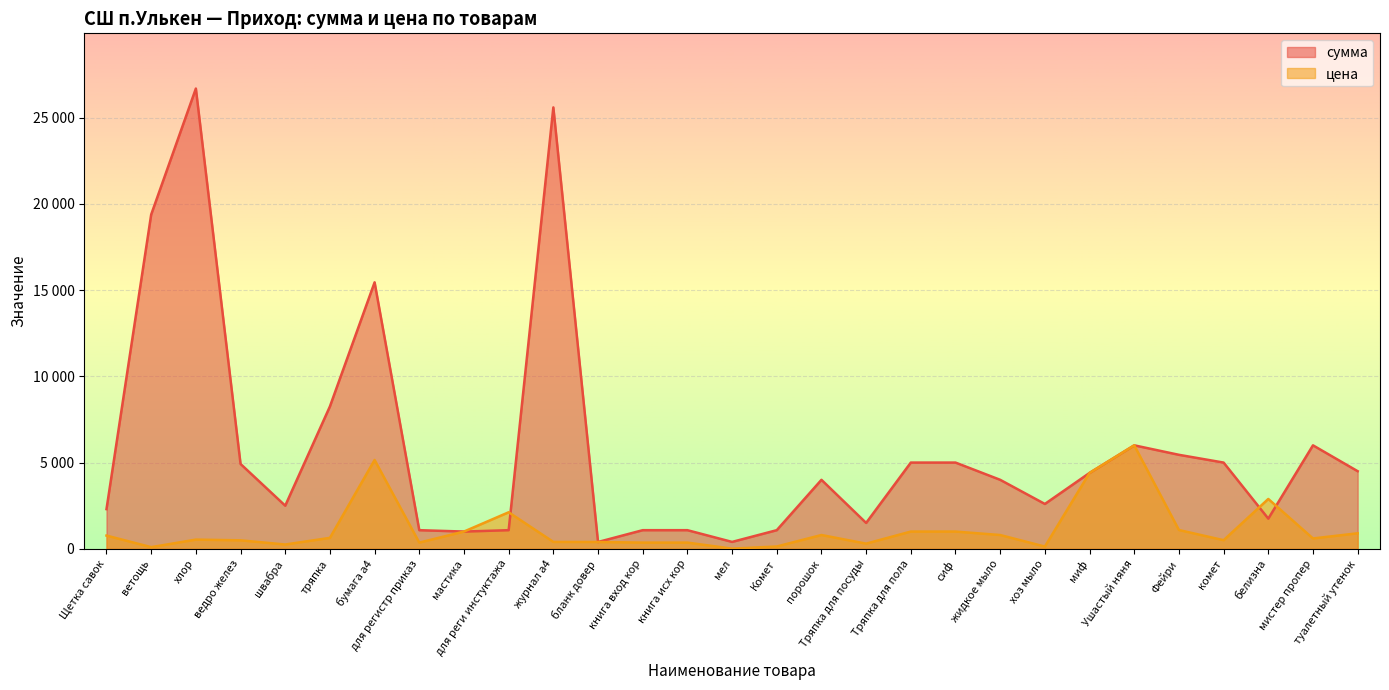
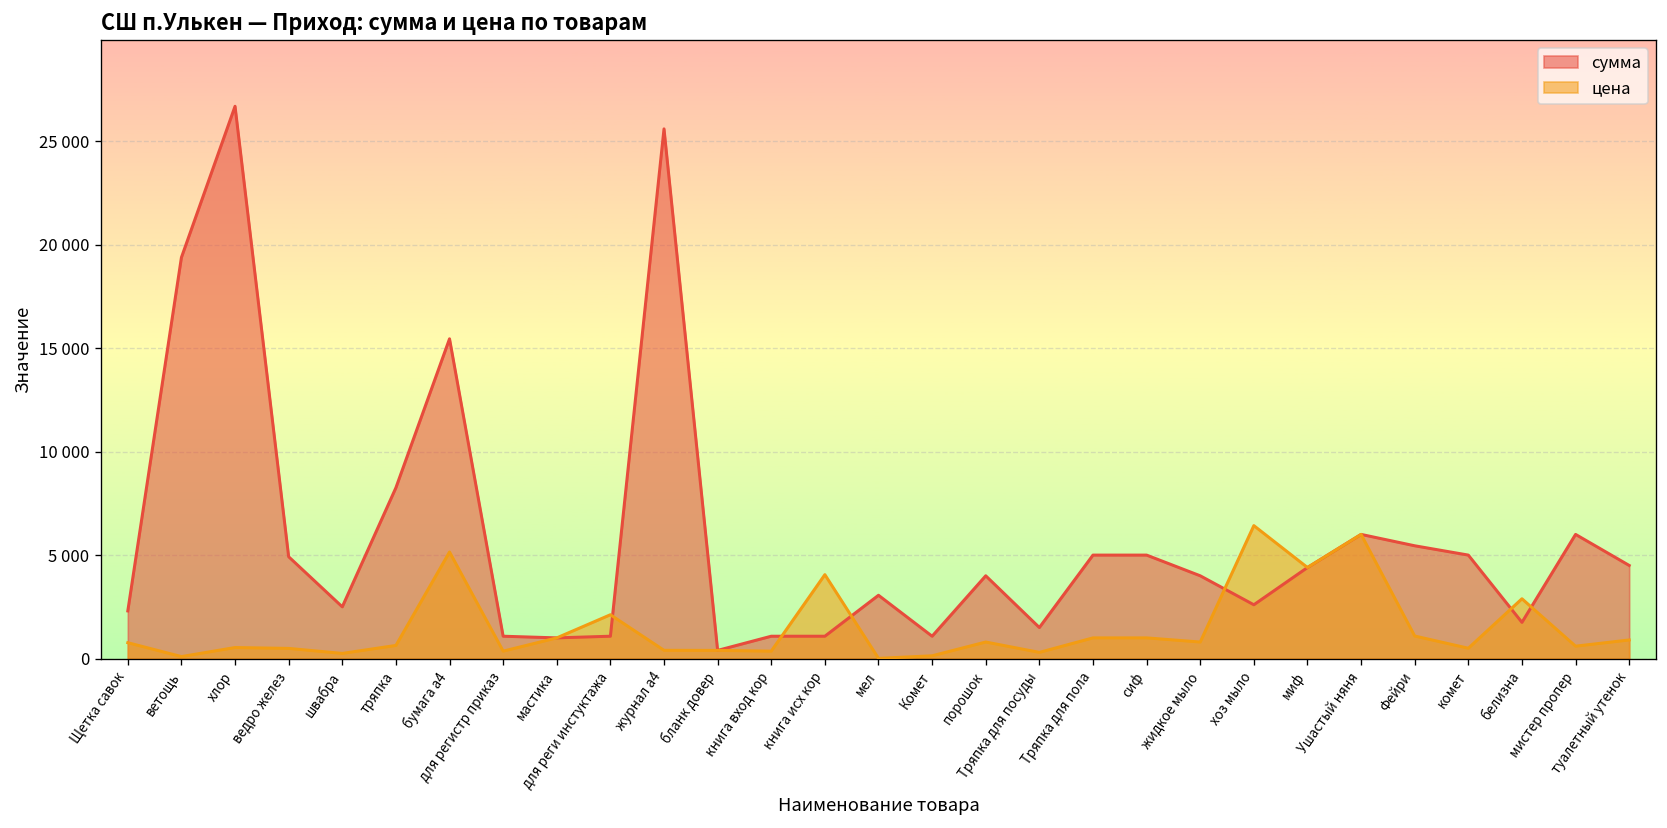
  {
    "сумма": {
      "Щетка савок": 2300,
      "ветощь": 19400,
      "хлор": 26700,
      "ведро желез": 4900,
      "швабра": 2500,
      "тряпка": 8300,
      "бумага а4": 15500,
      "для регистр приказ": 1100,
      "для реги инстуктажа": 1100,
      "журнал а4": 25600,
      "книга вход кор": 1100,
      "книга исх кор": 1100,
-     "мел": 400,
+     "мел": 3100,
      "Комет": 1100,
      "порошок": 4000,
      "Тряпка для посуды": 1500,
      "Тряпка для пола": 5000,
      "сиф": 5000,
      "жидкое мыло": 4000,
      "хоз мыло": 2600,
      "Фейри": 5500,
      "комет": 5000,
      "белизна": 1800,
      "мистер пропер": 6000,
      "туалетный утенок": 4500
    },
    "цена": {
      "Щетка савок": 800,
      "ветощь": 100,
      "хлор": 500,
      "ведро желез": 500,
      "швабра": 300,
      "тряпка": 600,
      "бумага а4": 5200,
      "для регистр приказ": 400,
      "для реги инстуктажа": 2100,
      "журнал а4": 400,
      "книга вход кор": 400,
-     "книга исх кор": 400,
+     "книга исх кор": 4100,
      "мел": 0,
      "Комет": 100,
      "порошок": 800,
      "Тряпка для посуды": 300,
      "Тряпка для пола": 1000,
      "сиф": 1000,
      "жидкое мыло": 800,
-     "хоз мыло": 100,
+     "хоз мыло": 6400,
      "Фейри": 1100,
      "комет": 500,
      "белизна": 2900,
      "мистер пропер": 600,
      "туалетный утенок": 900
    }
  }
